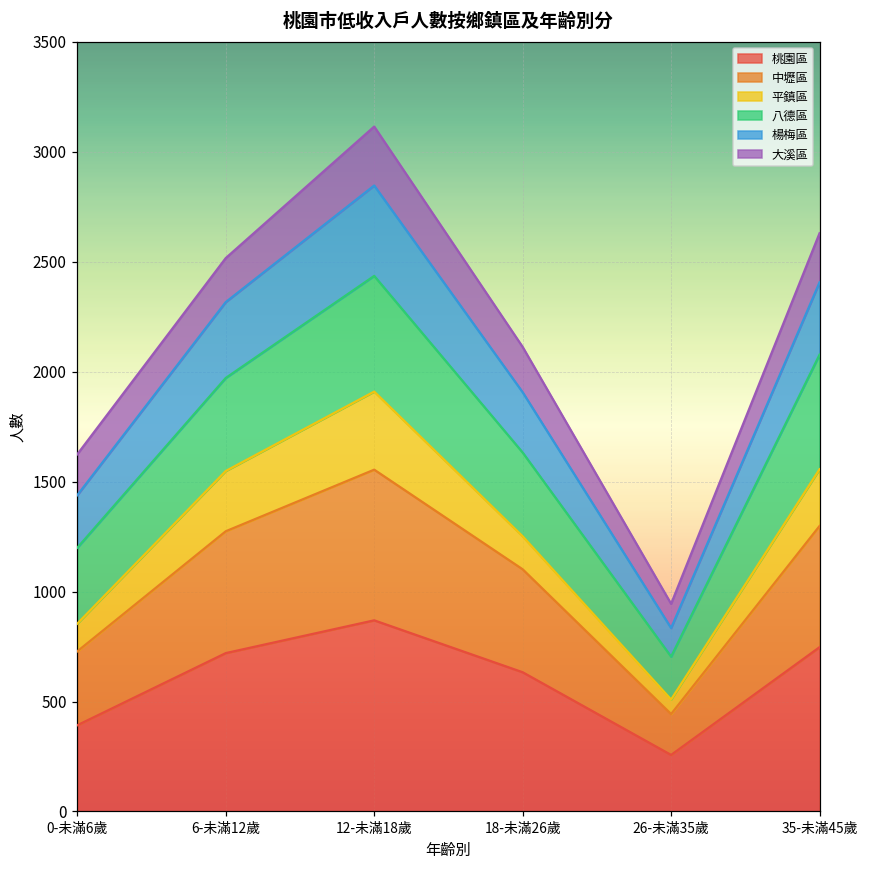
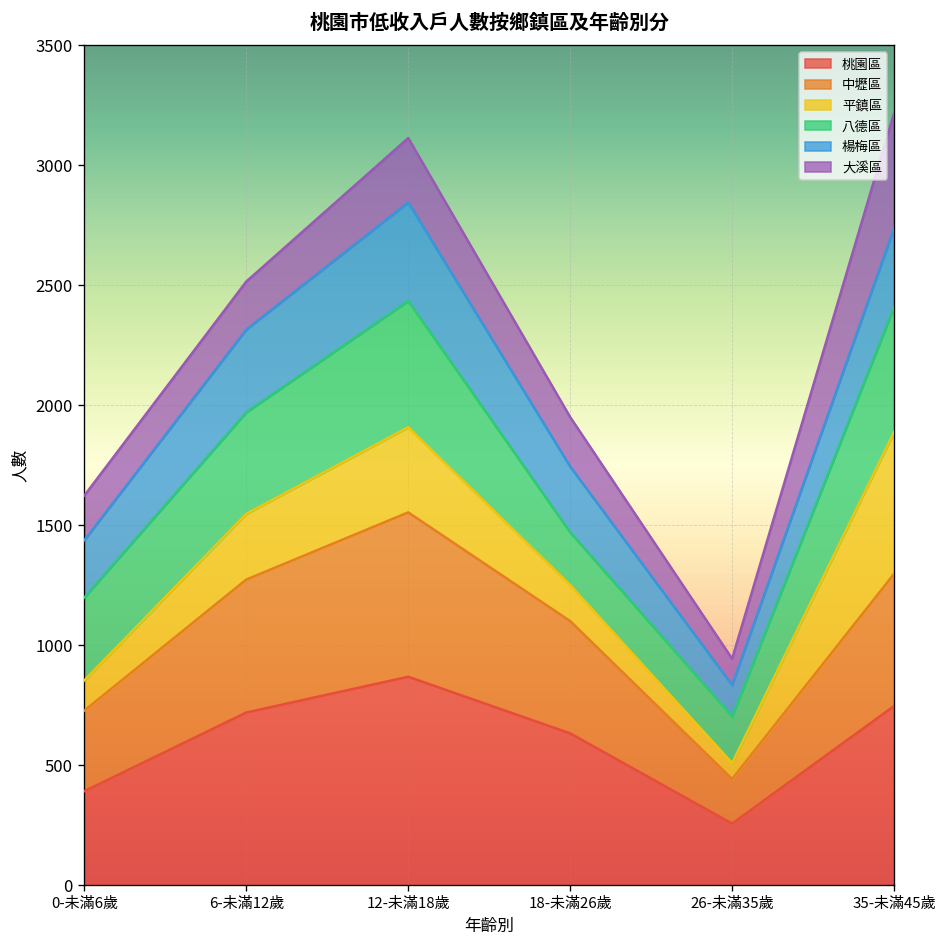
  {
    "平鎮區": {
      "0-未滿6歲": 130,
      "6-未滿12歲": 270,
      "12-未滿18歲": 360,
      "18-未滿26歲": 150,
      "26-未滿35歲": 70,
-     "35-未滿45歲": 260
+     "35-未滿45歲": 590
    },
    "八德區": {
      "0-未滿6歲": 350,
      "6-未滿12歲": 420,
      "12-未滿18歲": 530,
-     "18-未滿26歲": 380,
+     "18-未滿26歲": 220,
      "26-未滿35歲": 200,
      "35-未滿45歲": 520
    },
    "楊梅區": {
      "0-未滿6歲": 240,
      "6-未滿12歲": 350,
      "12-未滿18歲": 410,
      "18-未滿26歲": 270,
      "26-未滿35歲": 130,
      "35-未滿45歲": 330
    },
    "大溪區": {
      "0-未滿6歲": 190,
      "6-未滿12歲": 200,
      "12-未滿18歲": 270,
      "18-未滿26歲": 210,
      "26-未滿35歲": 110,
-     "35-未滿45歲": 220
+     "35-未滿45歲": 480
    }
  }
